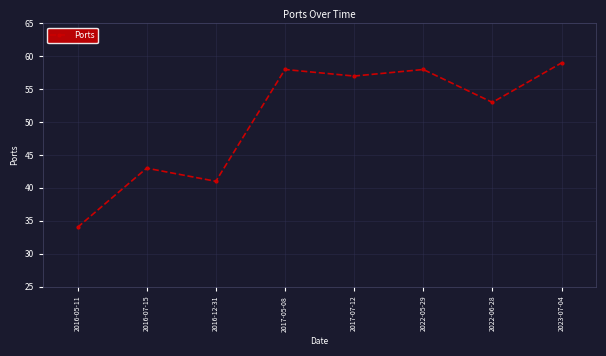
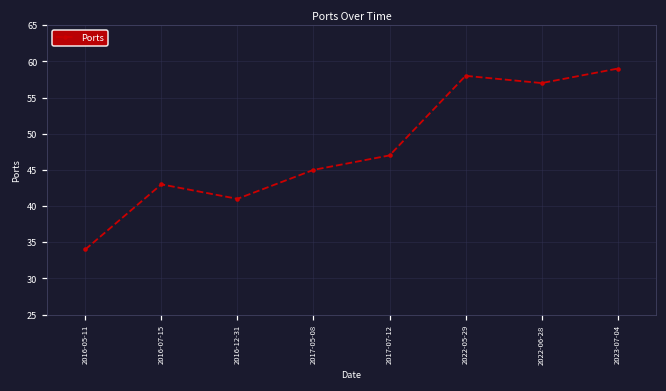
  {
    "2016-05-11": 34,
    "2016-07-15": 43,
    "2016-12-31": 41,
-   "2017-05-08": 58,
-   "2017-07-12": 57,
+   "2017-05-08": 45,
+   "2017-07-12": 47,
    "2022-05-29": 58,
-   "2022-06-28": 53,
+   "2022-06-28": 57,
    "2023-07-04": 59
  }
